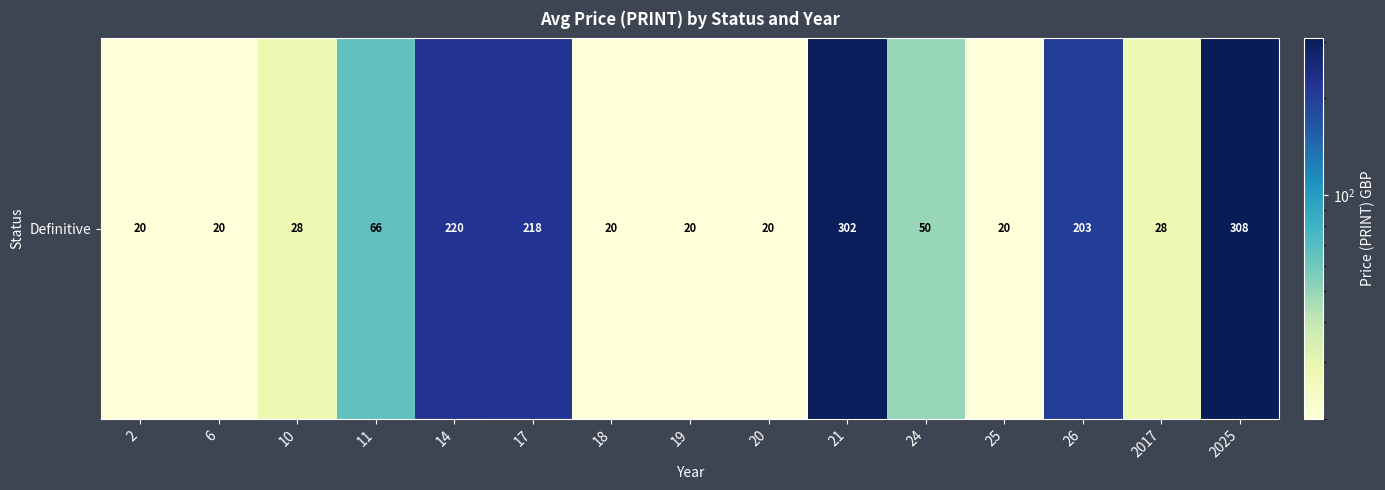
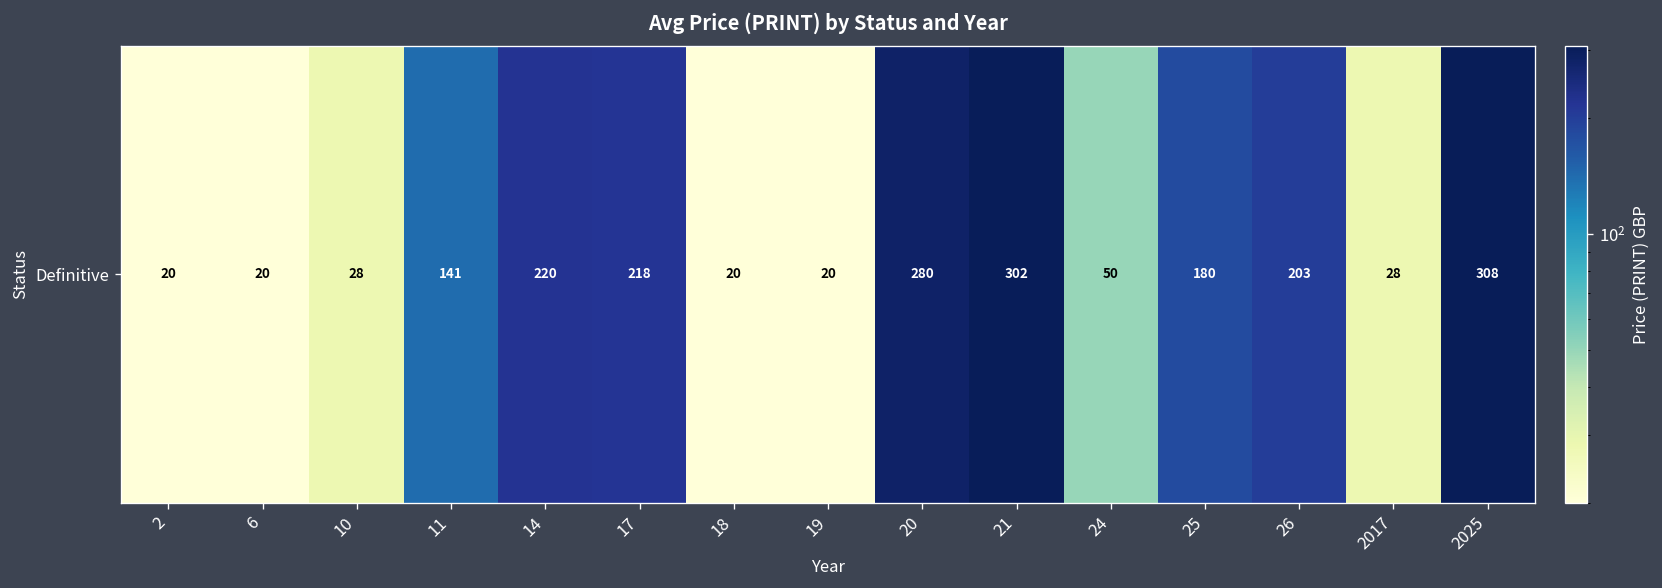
  {
    "Definitive": {
      "2": 20,
      "6": 20,
      "10": 28,
-     "11": 66,
+     "11": 141,
      "14": 220,
      "17": 218,
      "18": 20,
      "19": 20,
-     "20": 20,
+     "20": 280,
      "21": 302,
      "24": 50,
-     "25": 20,
+     "25": 180,
      "26": 203,
      "2017": 28,
      "2025": 308
    }
  }
